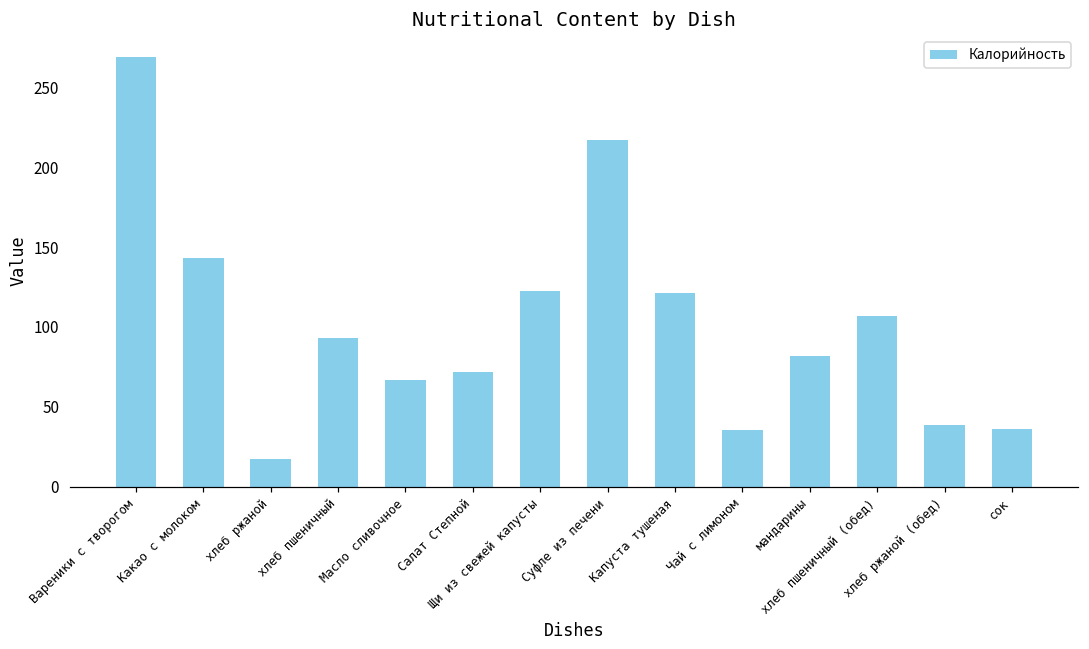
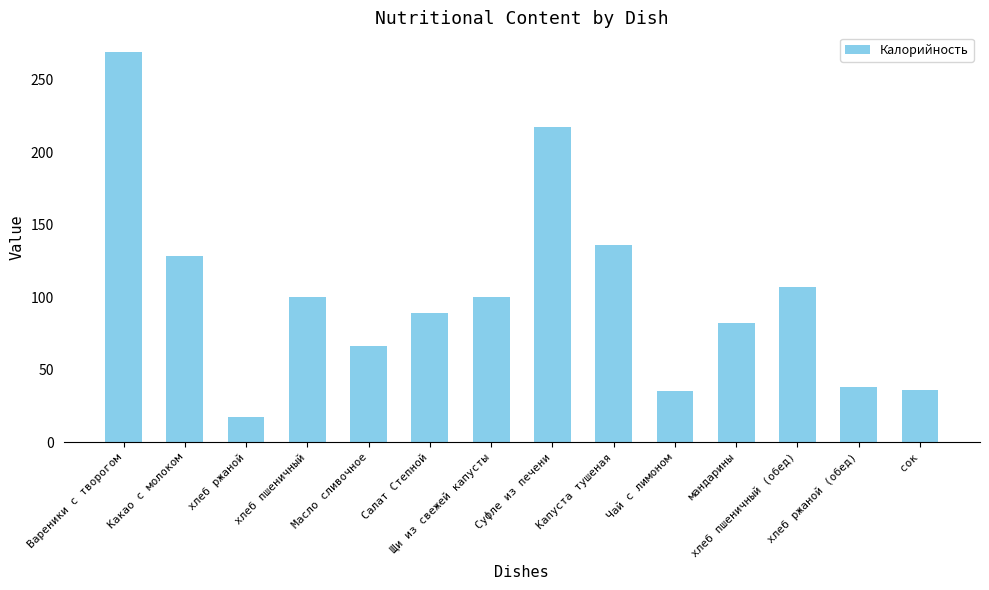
  {
    "Вареники с творогом": 269,
-   "Какао с молоком": 143,
+   "Какао с молоком": 129,
    "хлеб ржаной": 18,
-   "хлеб пшеничный": 93,
+   "хлеб пшеничный": 100,
    "Масло сливочное": 67,
-   "Салат Степной": 72,
-   "Щи из свежей капусты": 122,
+   "Салат Степной": 89,
+   "Щи из свежей капусты": 100,
    "Суфле из печени": 217,
-   "Капуста тушеная": 121,
+   "Капуста тушеная": 136,
    "Чай с лимоном": 36,
    "мандарины": 82,
    "хлеб пшеничный (обед)": 107,
    "хлеб ржаной (обед)": 38,
    "сок": 36
  }
